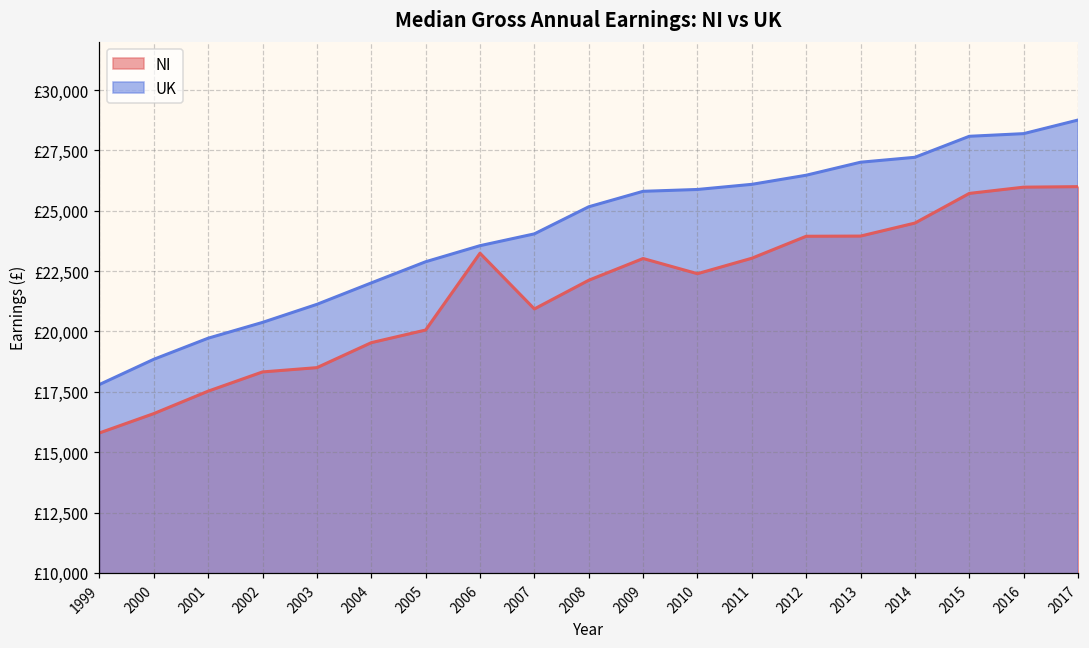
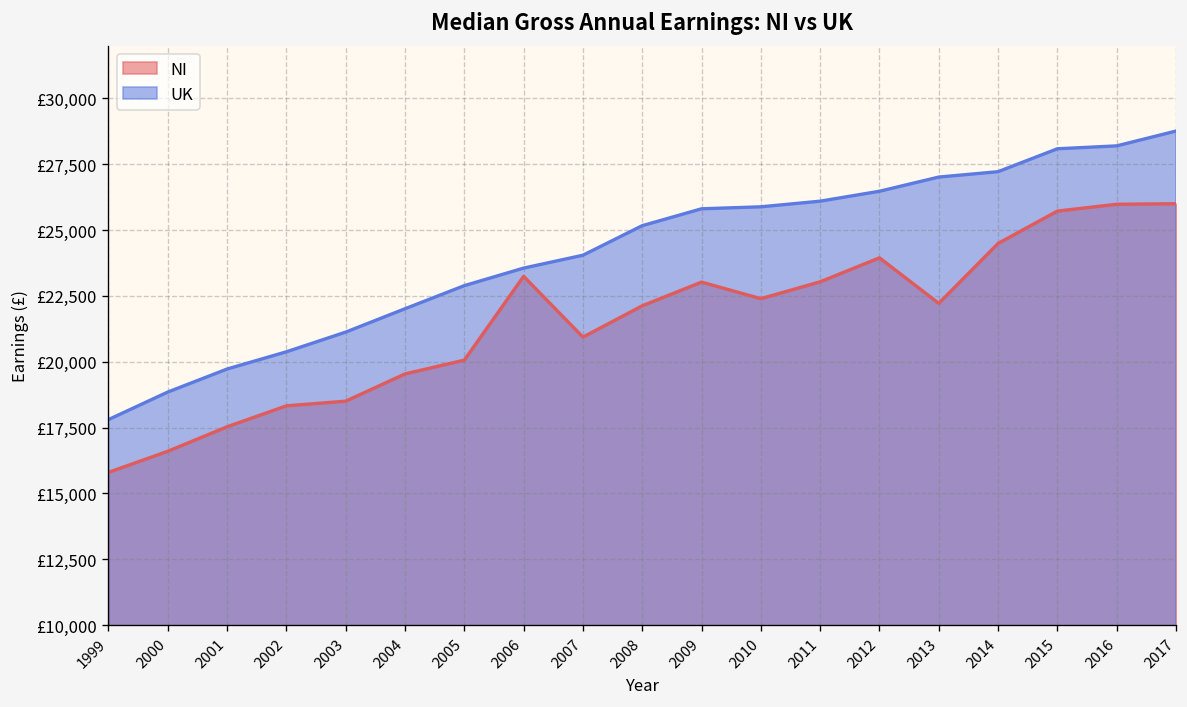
  {
    "NI": {
      "1999": "£15,800",
      "2000": "£16,600",
      "2001": "£17,500",
      "2002": "£18,300",
      "2003": "£18,500",
      "2004": "£19,500",
      "2005": "£20,100",
      "2006": "£23,200",
      "2007": "£20,900",
      "2008": "£22,100",
      "2009": "£23,000",
      "2010": "£22,400",
      "2011": "£23,000",
      "2012": "£23,900",
-     "2013": "£24,000",
+     "2013": "£22,200",
      "2014": "£24,500",
      "2015": "£25,700",
      "2016": "£26,000",
      "2017": "£26,000"
    },
    "UK": {
      "1999": "£17,800",
      "2000": "£18,800",
      "2001": "£19,700",
      "2002": "£20,400",
      "2003": "£21,100",
      "2004": "£22,000",
      "2005": "£22,900",
      "2006": "£23,600",
      "2007": "£24,000",
      "2008": "£25,200",
      "2009": "£25,800",
      "2010": "£25,900",
      "2011": "£26,100",
      "2012": "£26,500",
      "2013": "£27,000",
      "2014": "£27,200",
      "2015": "£28,100",
      "2016": "£28,200",
      "2017": "£28,800"
    }
  }
